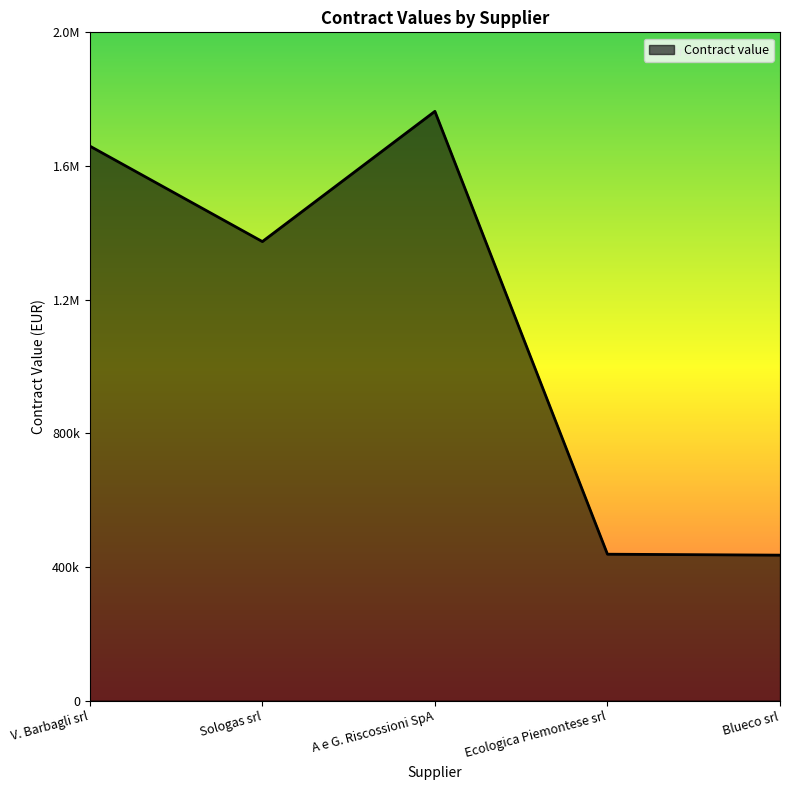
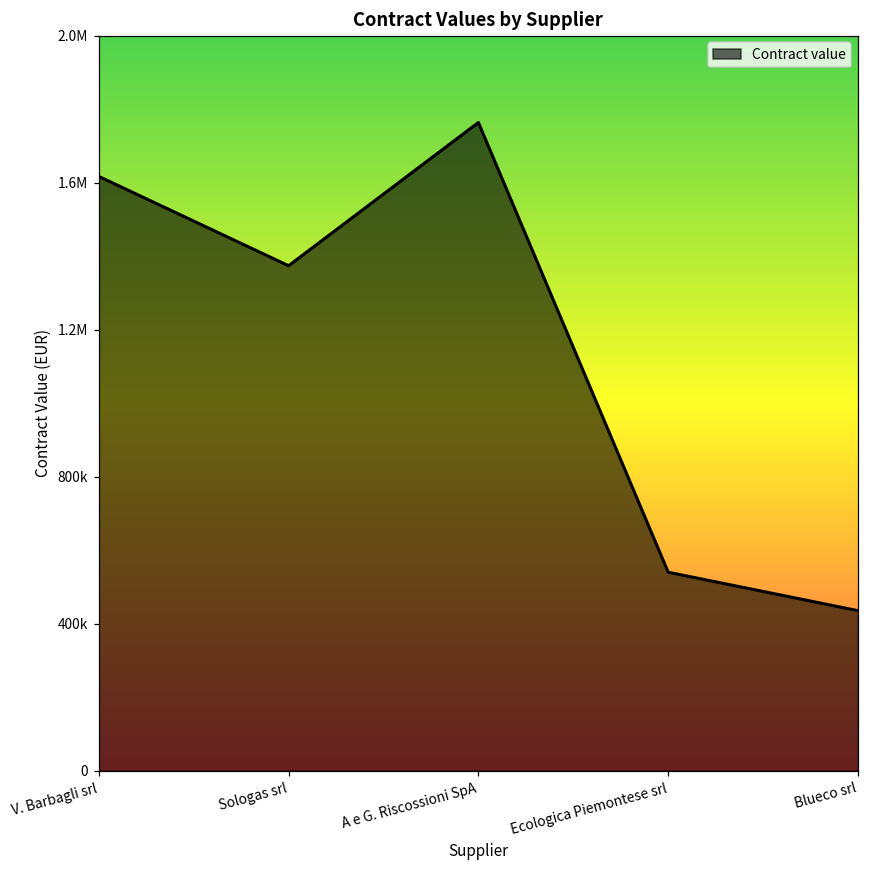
  {
-   "V. Barbagli srl": 1660000,
+   "V. Barbagli srl": 1620000,
    "Sologas srl": 1370000,
    "A e G. Riscossioni SpA": 1760000,
-   "Ecologica Piemontese srl": 440000,
+   "Ecologica Piemontese srl": 540000,
    "Blueco srl": 440000
  }
